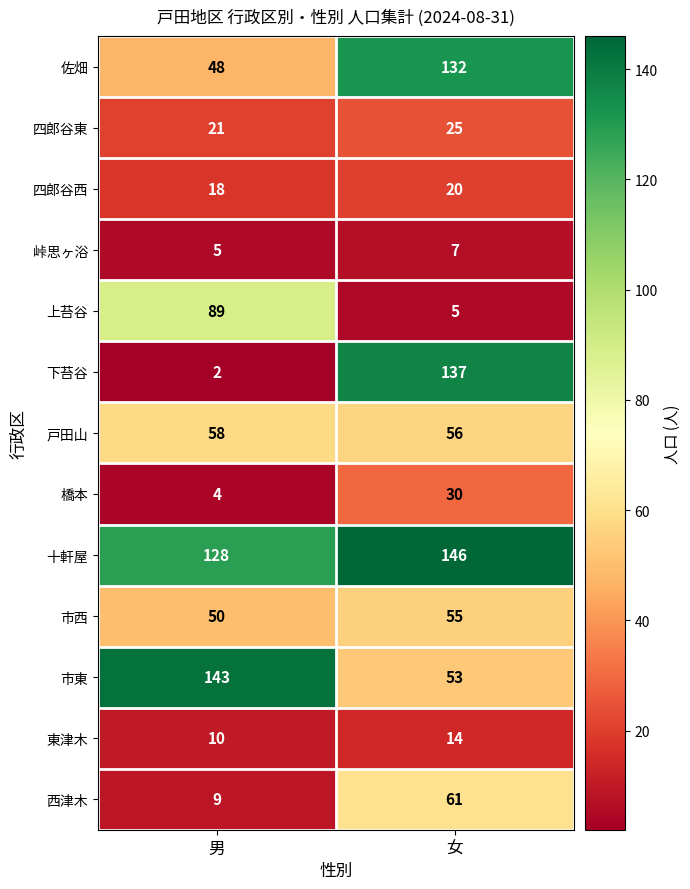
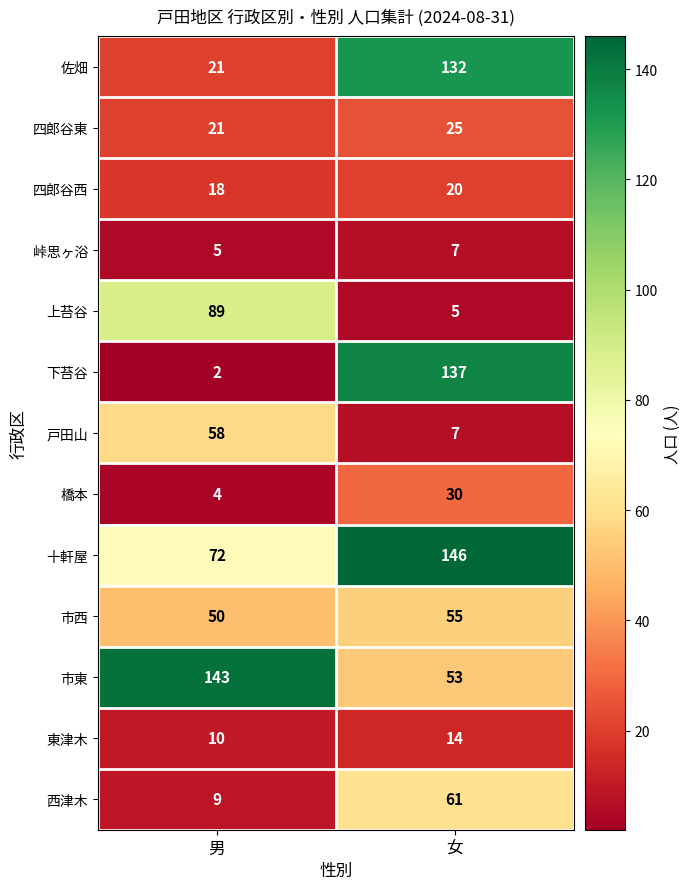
  {
    "佐畑": {
-     "男": 48,
+     "男": 21,
      "女": 132
    },
    "四郎谷東": {
      "男": 21,
      "女": 25
    },
    "四郎谷西": {
      "男": 18,
      "女": 20
    },
    "峠思ヶ浴": {
      "男": 5,
      "女": 7
    },
    "上苔谷": {
      "男": 89,
      "女": 5
    },
    "下苔谷": {
      "男": 2,
      "女": 137
    },
    "戸田山": {
      "男": 58,
-     "女": 56
+     "女": 7
    },
    "橋本": {
      "男": 4,
      "女": 30
    },
    "十軒屋": {
-     "男": 128,
+     "男": 72,
      "女": 146
    },
    "市西": {
      "男": 50,
      "女": 55
    },
    "市東": {
      "男": 143,
      "女": 53
    },
    "東津木": {
      "男": 10,
      "女": 14
    },
    "西津木": {
      "男": 9,
      "女": 61
    }
  }
